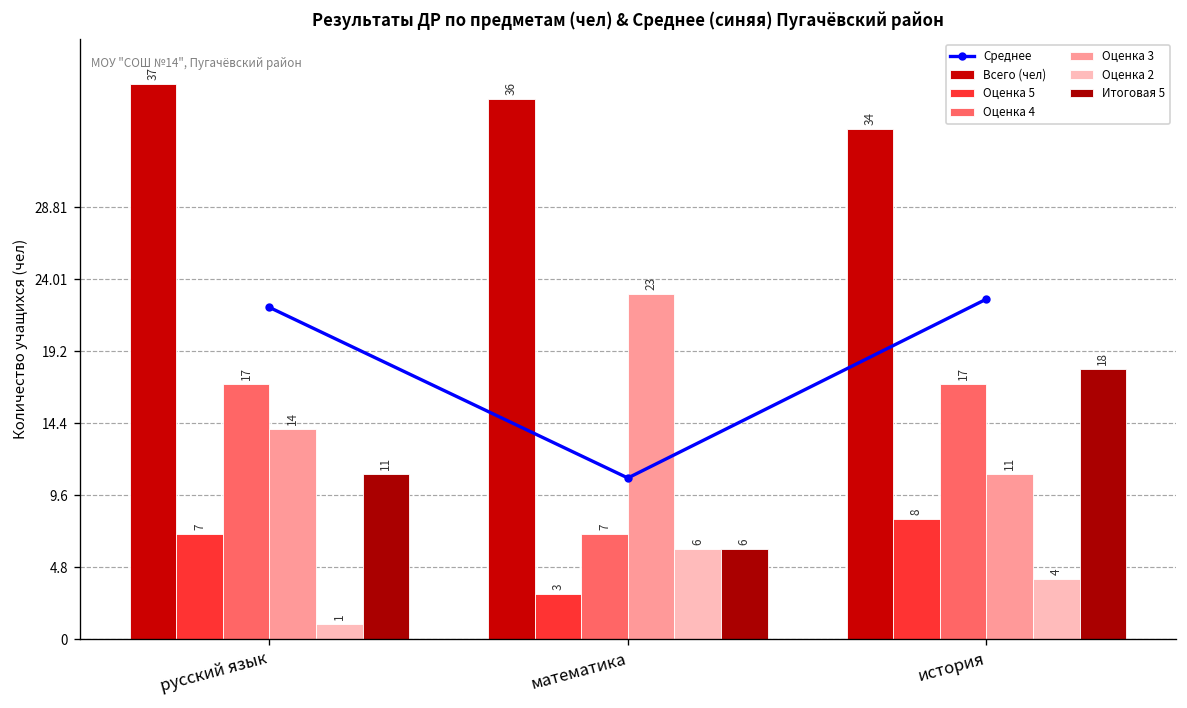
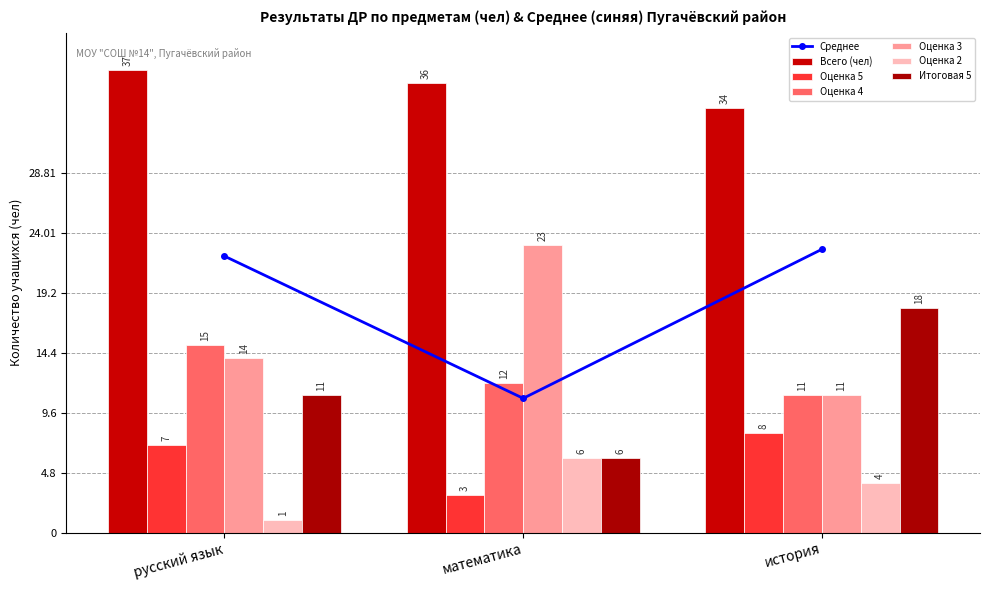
  {
    "Среднее": {
      "русский язык": 22.1,
      "математика": 10.7,
      "история": 22.7
    },
    "Оценка 5": {
      "русский язык": 7,
      "математика": 3,
      "история": 8
    },
    "Оценка 4": {
-     "русский язык": 17,
-     "математика": 7,
-     "история": 17
+     "русский язык": 15,
+     "математика": 12,
+     "история": 11
    }
  }
